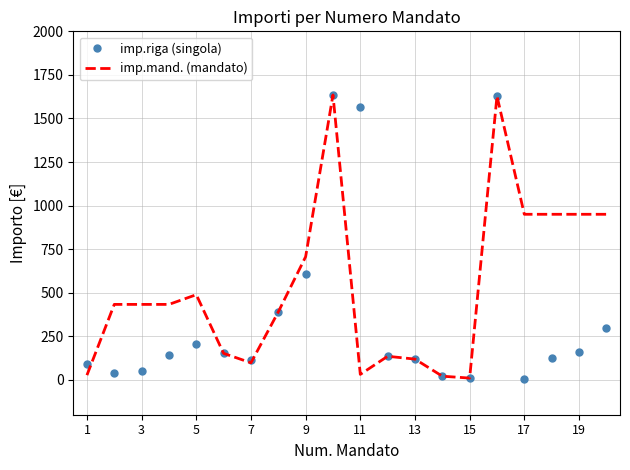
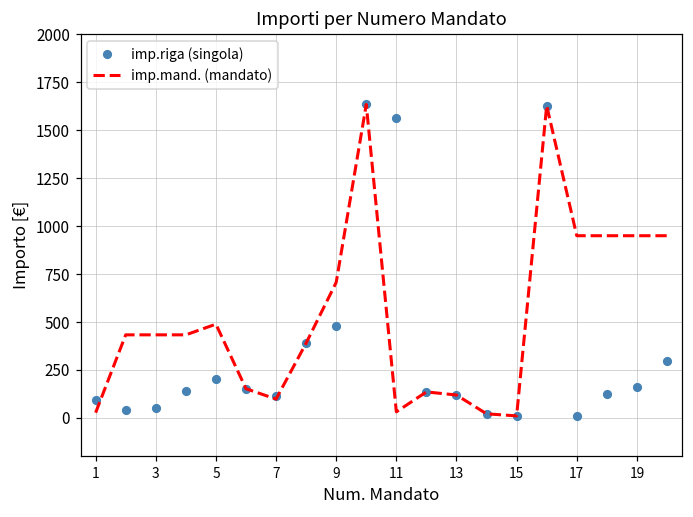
  {
    "imp.riga (singola)": {
      "1": 90,
      "3": 50,
      "5": 200,
      "7": 120,
-     "9": 610,
+     "9": 480,
      "11": 1570,
      "17": 10,
      "19": 160
    },
    "imp.mand. (mandato)": {
      "1": 30,
      "3": 430,
      "5": 490,
      "7": 100,
      "9": 710,
      "11": 30,
      "17": 950,
      "19": 950
    }
  }
